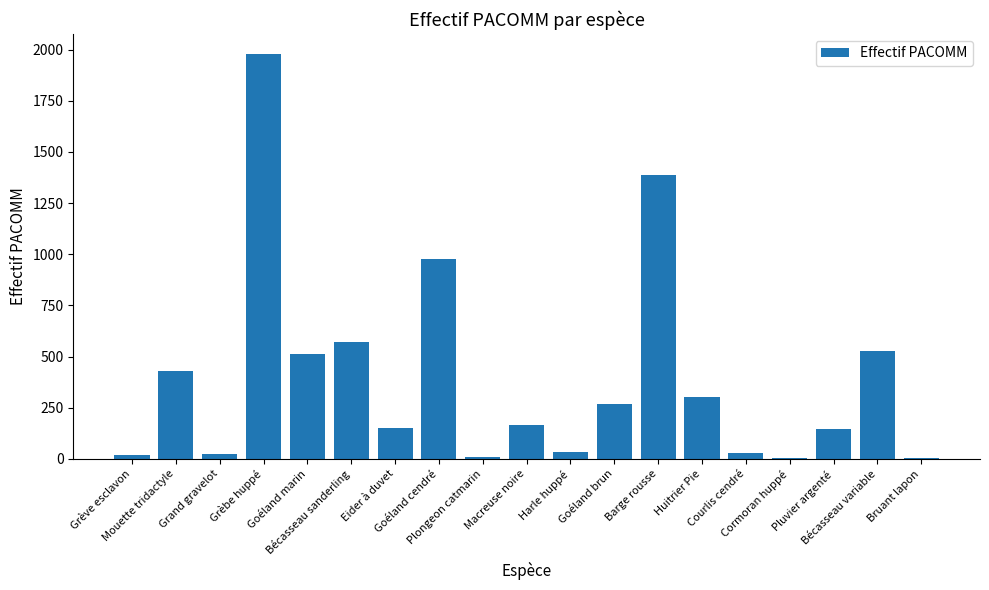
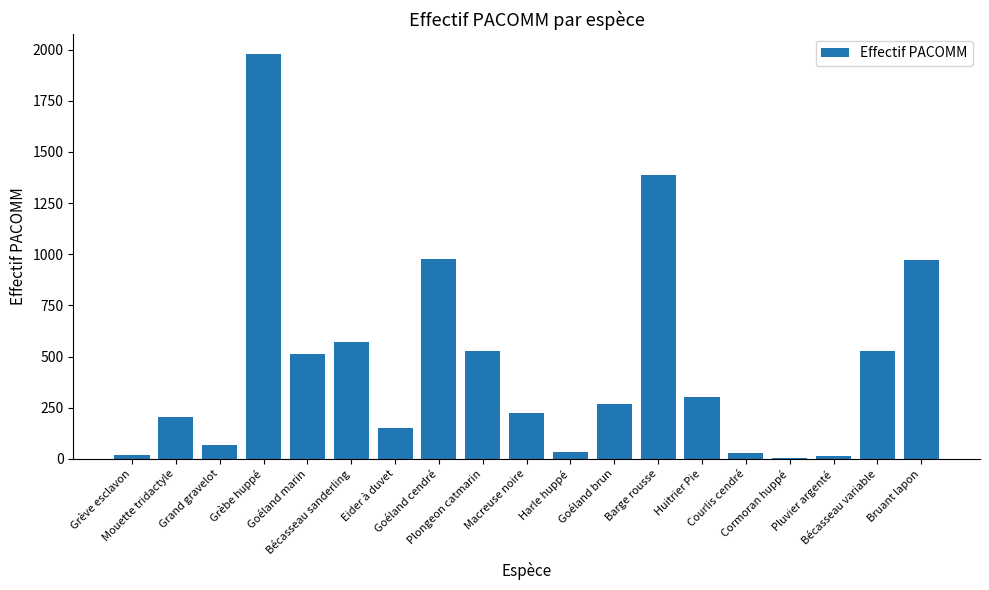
  {
    "Grève esclavon": 20,
-   "Mouette tridactyle": 430,
-   "Grand gravelot": 20,
+   "Mouette tridactyle": 200,
+   "Grand gravelot": 70,
    "Grèbe huppé": 1980,
    "Goéland marin": 510,
    "Bécasseau sanderling": 570,
    "Eider à duvet": 150,
    "Goéland cendré": 980,
-   "Plongeon catmarin": 10,
-   "Macreuse noire": 170,
+   "Plongeon catmarin": 530,
+   "Macreuse noire": 230,
    "Harle huppé": 40,
    "Goéland brun": 270,
    "Barge rousse": 1390,
    "Huitrier Pie": 300,
    "Courlis cendré": 30,
-   "Pluvier argenté": 140,
+   "Pluvier argenté": 10,
    "Bécasseau variable": 530,
-   "Bruant lapon": 0
+   "Bruant lapon": 970
  }
